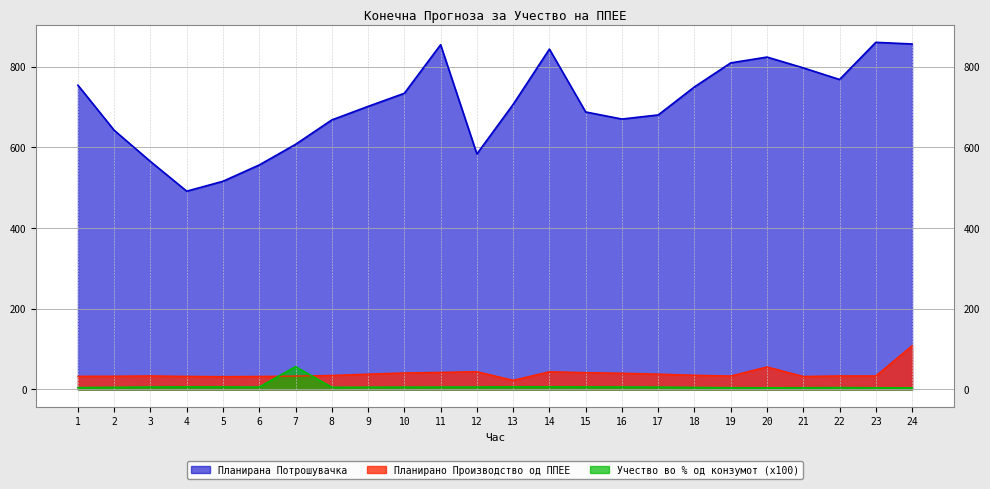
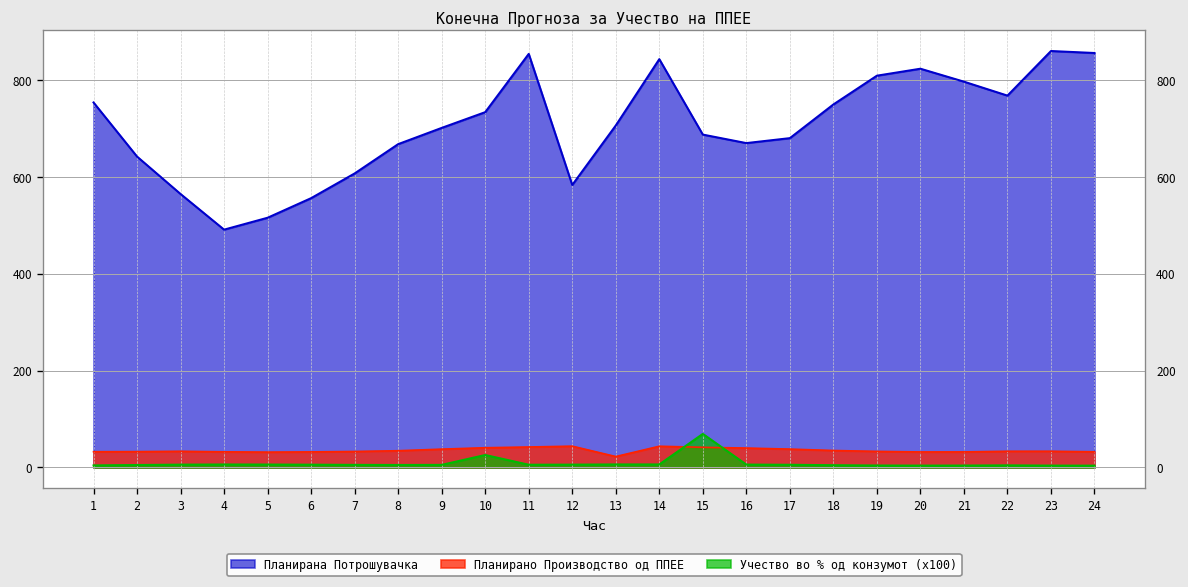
  {
    "Планирана Потрошувачка": {
      "1": 750,
      "2": 640,
      "3": 570,
      "4": 490,
      "5": 520,
      "6": 560,
      "7": 610,
      "8": 670,
      "9": 700,
      "10": 730,
      "11": 850,
      "12": 580,
      "13": 710,
      "14": 840,
      "15": 690,
      "16": 670,
      "17": 680,
      "18": 750,
      "19": 810,
      "20": 820,
      "21": 800,
      "22": 770,
      "23": 860,
      "24": 860
    },
    "Планирано Производство од ППЕЕ": {
      "1": 30,
      "2": 30,
      "3": 30,
      "4": 30,
      "5": 30,
      "6": 30,
      "7": 30,
      "8": 30,
      "9": 40,
      "10": 40,
      "11": 40,
      "12": 40,
      "13": 20,
      "14": 40,
      "15": 40,
      "16": 40,
      "17": 40,
      "18": 40,
      "19": 30,
-     "20": 60,
+     "20": 30,
      "21": 30,
      "22": 30,
      "23": 30,
-     "24": 110
+     "24": 30
    },
    "Учество во % од конзумот (x100)": {
      "1": 0,
      "2": 10,
      "3": 10,
      "4": 10,
      "5": 10,
      "6": 10,
-     "7": 60,
+     "7": 10,
      "8": 10,
      "9": 10,
-     "10": 10,
+     "10": 30,
      "11": 10,
      "12": 10,
      "13": 10,
      "14": 10,
-     "15": 10,
+     "15": 70,
      "16": 10,
      "17": 10,
      "18": 0,
      "19": 0,
      "20": 0,
      "21": 0,
      "22": 0,
      "23": 0,
      "24": 0
    }
  }
